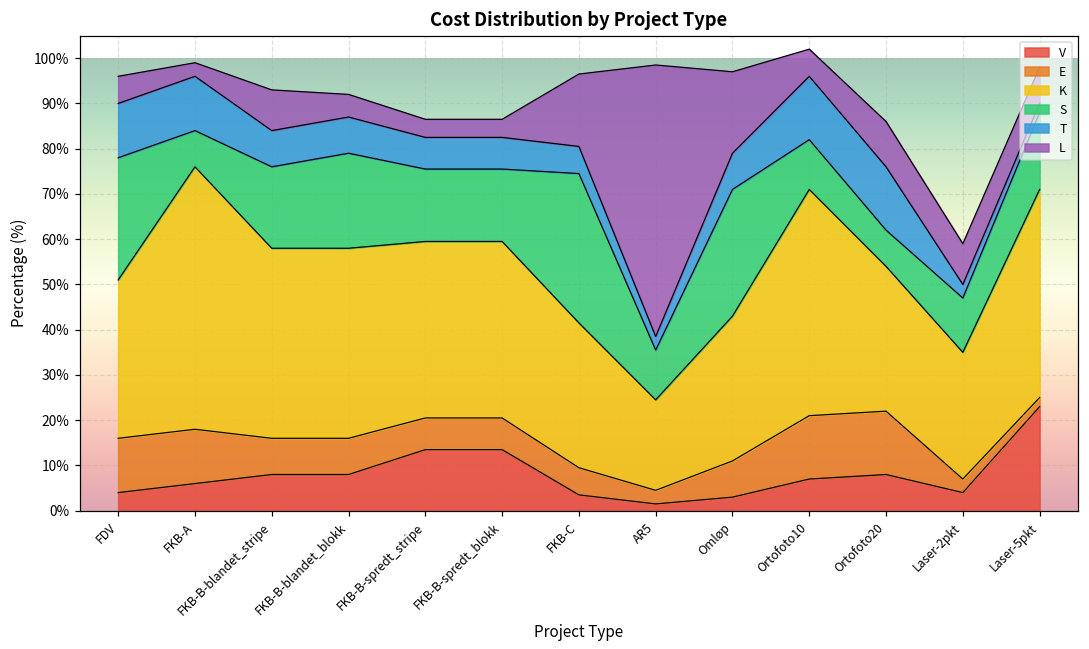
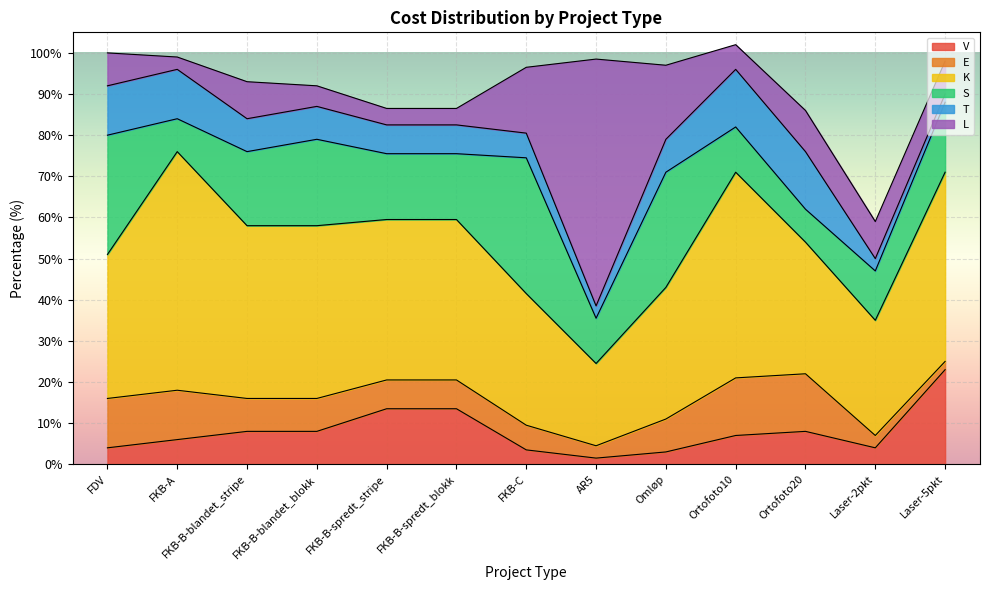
  {
    "K": {
      "FDV": "35%",
      "FKB-A": "58%",
      "FKB-B-blandet_stripe": "42%",
      "FKB-B-blandet_blokk": "42%",
      "FKB-B-spredt_stripe": "39%",
      "FKB-B-spredt_blokk": "39%",
      "FKB-C": "32%",
      "AR5": "20%",
      "Omløp": "32%",
      "Ortofoto10": "50%",
      "Ortofoto20": "32%",
      "Laser-2pkt": "28%",
      "Laser-5pkt": "46%"
    },
    "S": {
-     "FDV": "27%",
+     "FDV": "29%",
      "FKB-A": "8%",
      "FKB-B-blandet_stripe": "18%",
      "FKB-B-blandet_blokk": "21%",
      "FKB-B-spredt_stripe": "16%",
      "FKB-B-spredt_blokk": "16%",
      "FKB-C": "33%",
      "AR5": "11%",
      "Omløp": "28%",
      "Ortofoto10": "11%",
      "Ortofoto20": "8%",
      "Laser-2pkt": "12%"
    },
    "T": {
      "FDV": "12%",
      "FKB-A": "12%",
      "FKB-B-blandet_stripe": "8%",
      "FKB-B-blandet_blokk": "8%",
      "FKB-B-spredt_stripe": "7%",
      "FKB-B-spredt_blokk": "7%",
      "FKB-C": "6%",
      "AR5": "3%",
      "Omløp": "8%",
      "Ortofoto10": "14%",
      "Ortofoto20": "14%",
      "Laser-2pkt": "3%"
    },
    "L": {
-     "FDV": "6%",
+     "FDV": "8%",
      "FKB-A": "3%",
      "FKB-B-blandet_stripe": "9%",
      "FKB-B-blandet_blokk": "5%",
      "FKB-B-spredt_stripe": "4%",
      "FKB-B-spredt_blokk": "4%",
      "FKB-C": "16%",
      "AR5": "60%",
      "Omløp": "18%",
      "Ortofoto10": "6%",
      "Ortofoto20": "10%",
      "Laser-2pkt": "9%"
    }
  }
